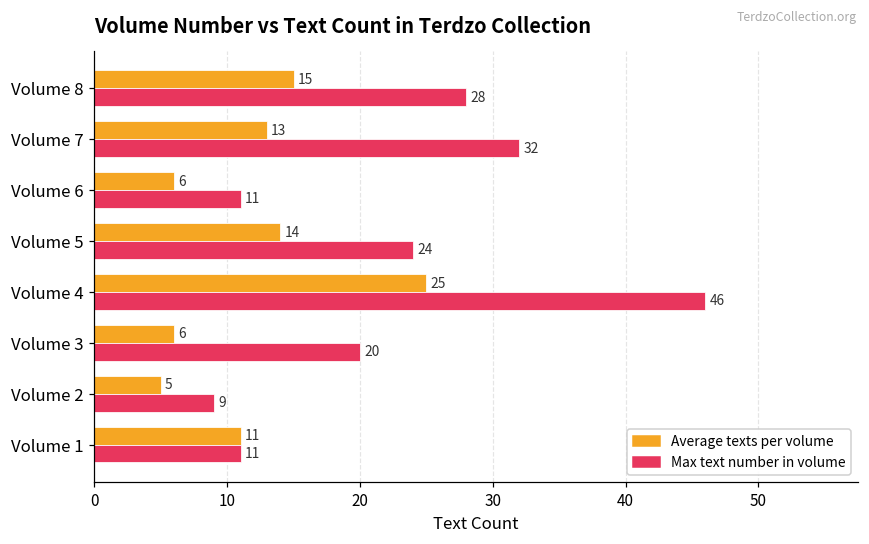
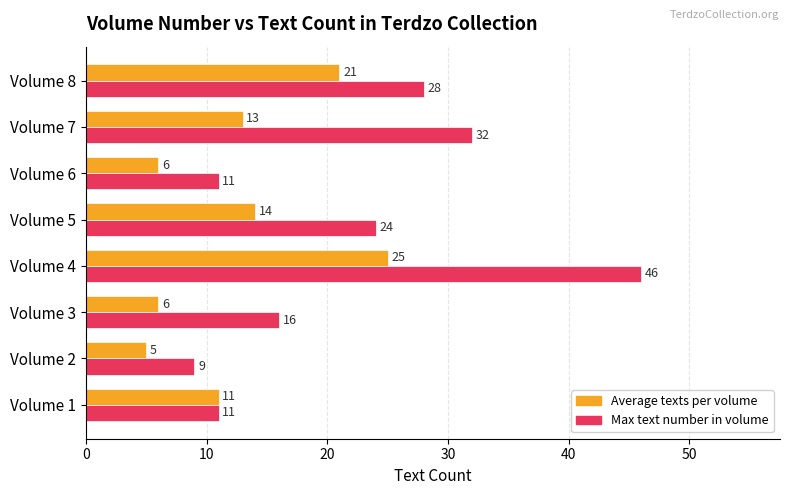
  {
    "Average texts per volume": {
-     "Volume 8": 15,
+     "Volume 8": 21,
      "Volume 7": 13,
      "Volume 6": 6,
      "Volume 5": 14,
      "Volume 4": 25,
      "Volume 3": 6,
      "Volume 2": 5,
      "Volume 1": 11
    },
    "Max text number in volume": {
      "Volume 8": 28,
      "Volume 7": 32,
      "Volume 6": 11,
      "Volume 5": 24,
      "Volume 4": 46,
-     "Volume 3": 20,
+     "Volume 3": 16,
      "Volume 2": 9,
      "Volume 1": 11
    }
  }
